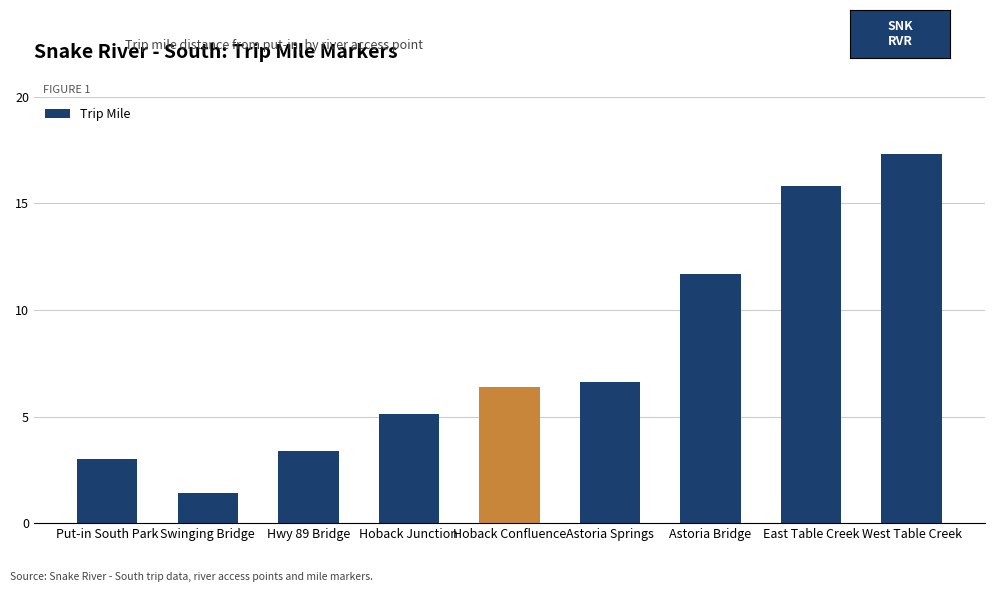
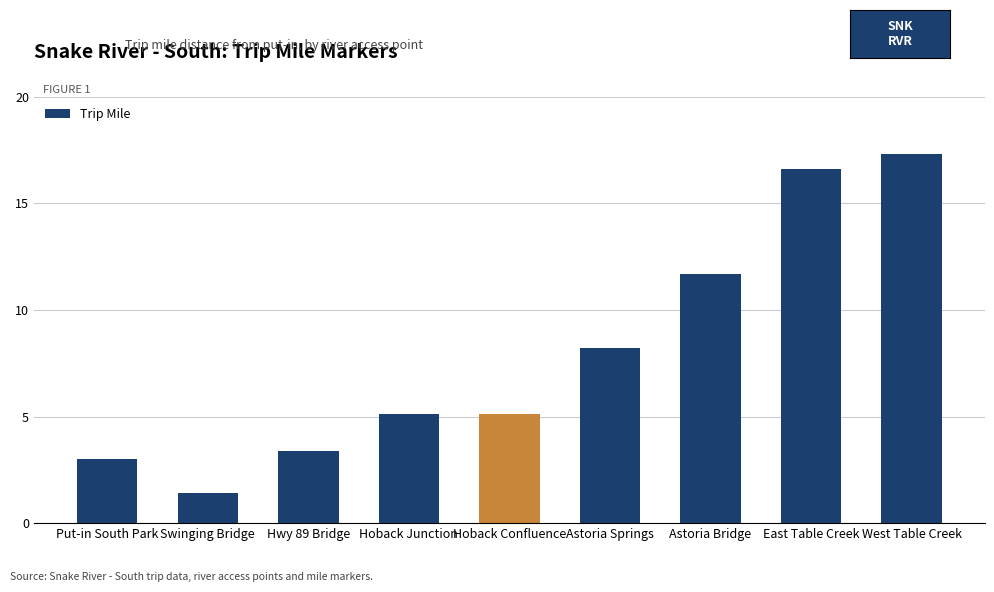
  {
    "Put-in South Park": 3.0,
    "Swinging Bridge": 1.4,
    "Hwy 89 Bridge": 3.4,
    "Hoback Junction": 5.1,
-   "Hoback Confluence": 6.4,
-   "Astoria Springs": 6.6,
+   "Hoback Confluence": 5.1,
+   "Astoria Springs": 8.2,
    "Astoria Bridge": 11.7,
-   "East Table Creek": 15.8,
+   "East Table Creek": 16.6,
    "West Table Creek": 17.3
  }
